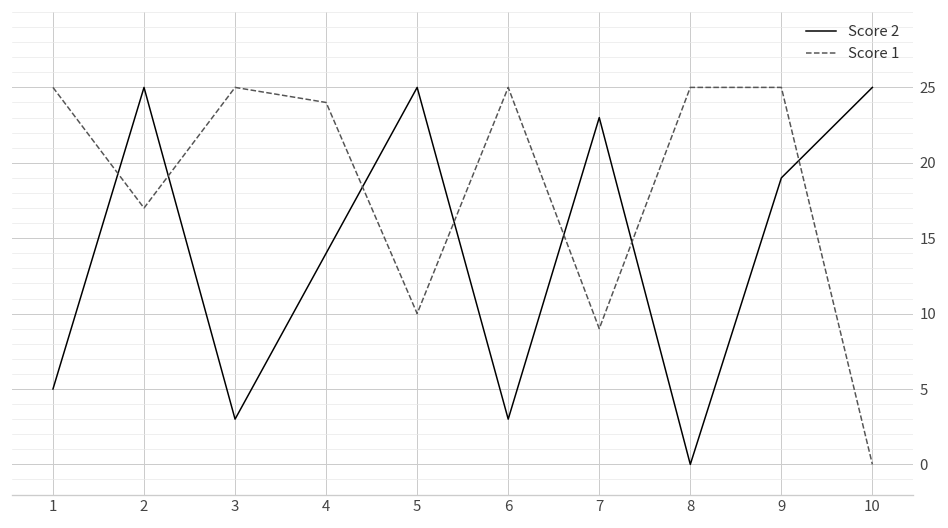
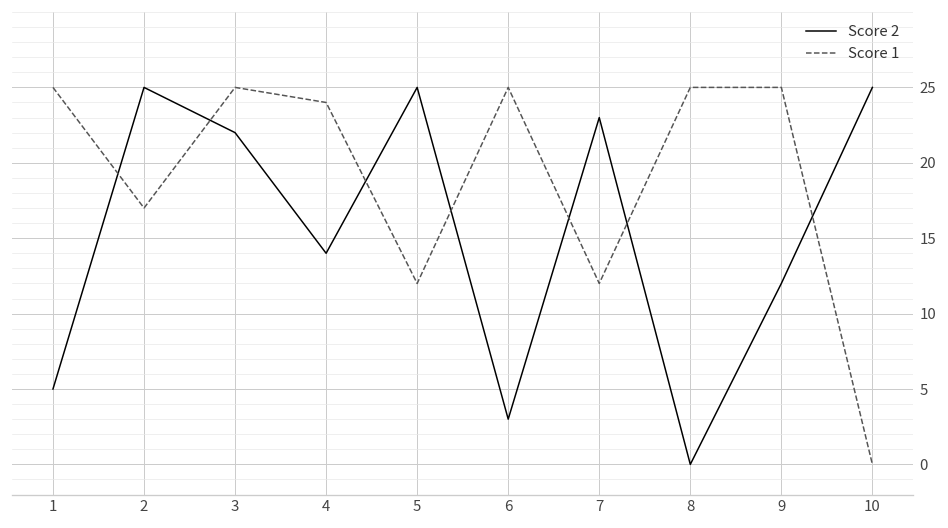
  {
    "Score 2": {
      "1": 5,
      "2": 25,
-     "3": 3,
+     "3": 22,
      "4": 14,
      "5": 25,
      "6": 3,
      "7": 23,
      "8": 0,
-     "9": 19,
+     "9": 12,
      "10": 25
    },
    "Score 1": {
      "1": 25,
      "2": 17,
      "3": 25,
      "4": 24,
-     "5": 10,
+     "5": 12,
      "6": 25,
-     "7": 9,
+     "7": 12,
      "8": 25,
      "9": 25,
      "10": 0
    }
  }
